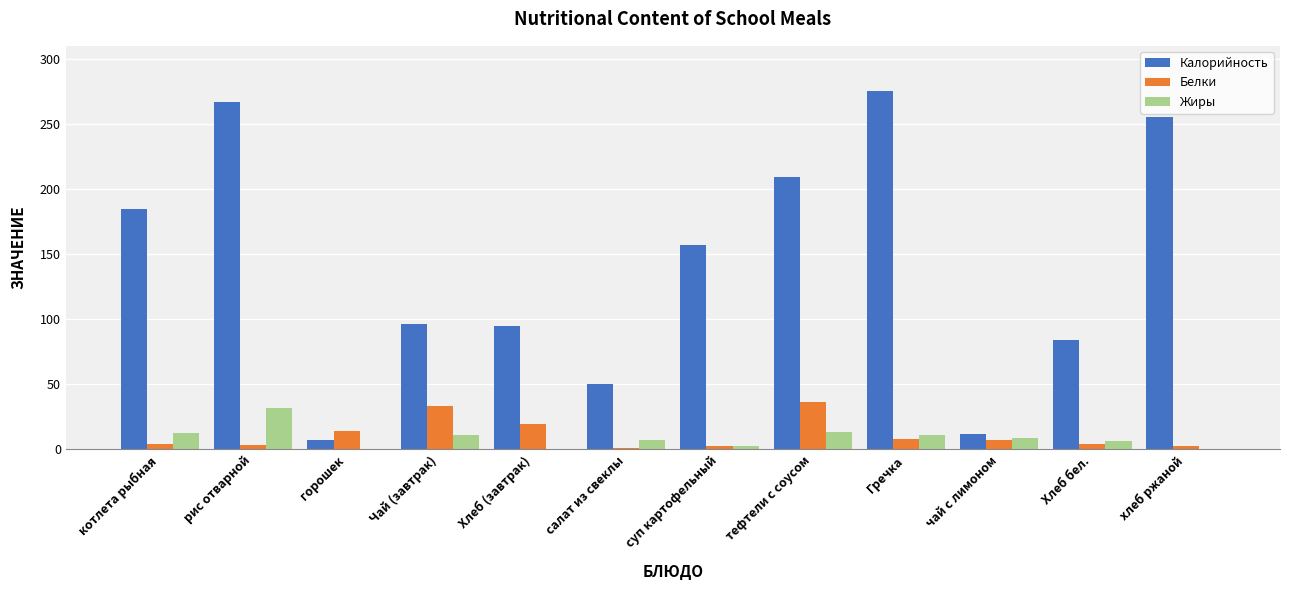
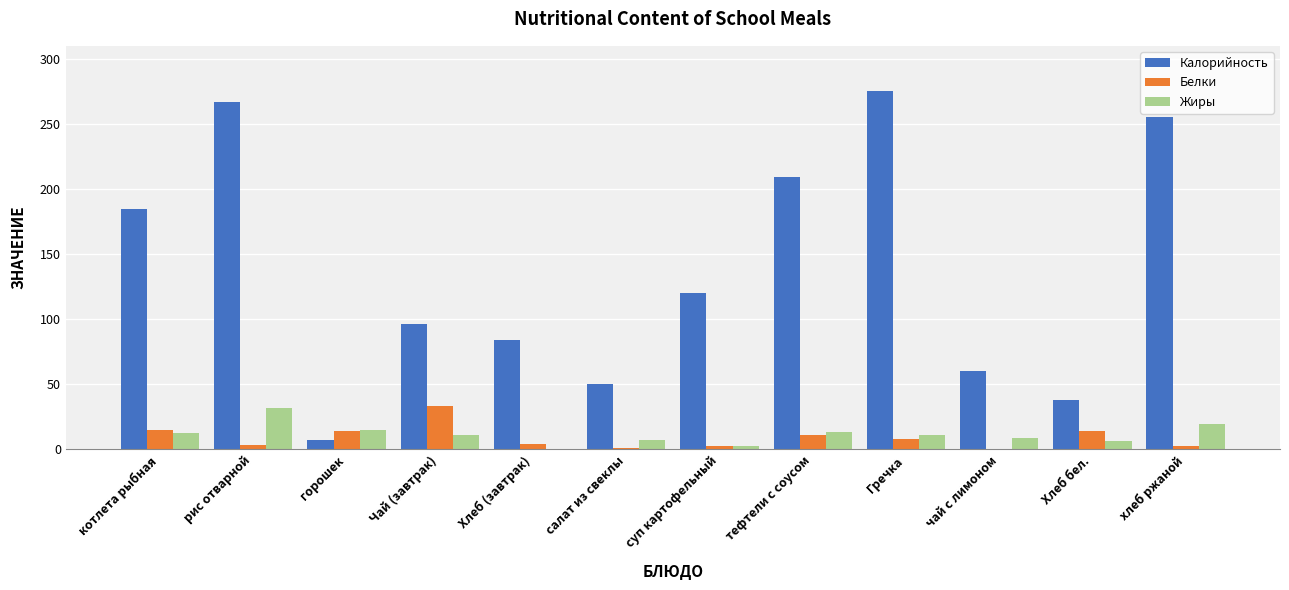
  {
    "Калорийность": {
      "котлета рыбная": 185,
      "рис отварной": 267,
      "горошек": 7,
      "Чай (завтрак)": 96,
-     "Хлеб (завтрак)": 95,
+     "Хлеб (завтрак)": 84,
      "салат из свеклы": 50,
-     "суп картофельный": 157,
+     "суп картофельный": 120,
      "тефтели с соусом": 209,
      "Гречка": 275,
-     "чай с лимоном": 12,
-     "Хлеб бел.": 84,
+     "чай с лимоном": 60,
+     "Хлеб бел.": 38,
      "хлеб ржаной": 255
    },
    "Белки": {
-     "котлета рыбная": 4,
+     "котлета рыбная": 15,
      "рис отварной": 4,
      "горошек": 14,
      "Чай (завтрак)": 33,
-     "Хлеб (завтрак)": 19,
+     "Хлеб (завтрак)": 4,
      "суп картофельный": 3,
-     "тефтели с соусом": 36,
+     "тефтели с соусом": 11,
      "Гречка": 8,
-     "чай с лимоном": 7,
-     "Хлеб бел.": 4,
+     "чай с лимоном": 0,
+     "Хлеб бел.": 14,
      "хлеб ржаной": 2
    },
    "Жиры": {
      "котлета рыбная": 13,
      "рис отварной": 32,
-     "горошек": 0,
+     "горошек": 15,
      "Чай (завтрак)": 11,
      "салат из свеклы": 7,
      "суп картофельный": 3,
      "тефтели с соусом": 13,
      "Гречка": 11,
      "чай с лимоном": 9,
      "Хлеб бел.": 7,
-     "хлеб ржаной": 0
+     "хлеб ржаной": 20
    }
  }
